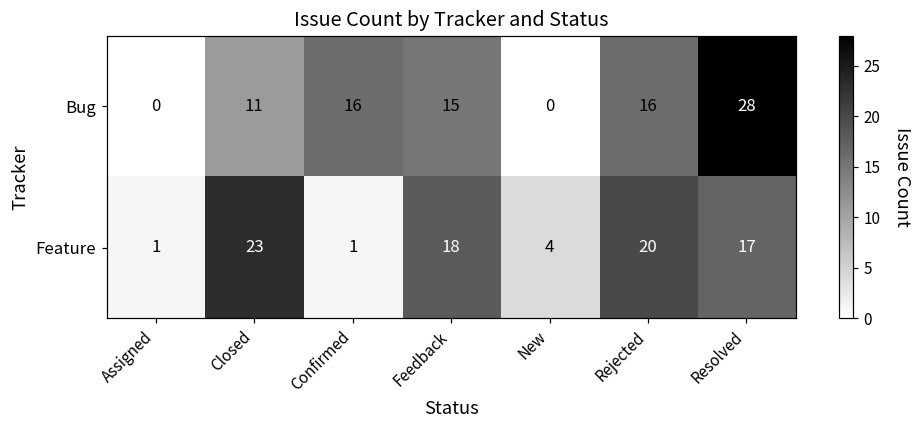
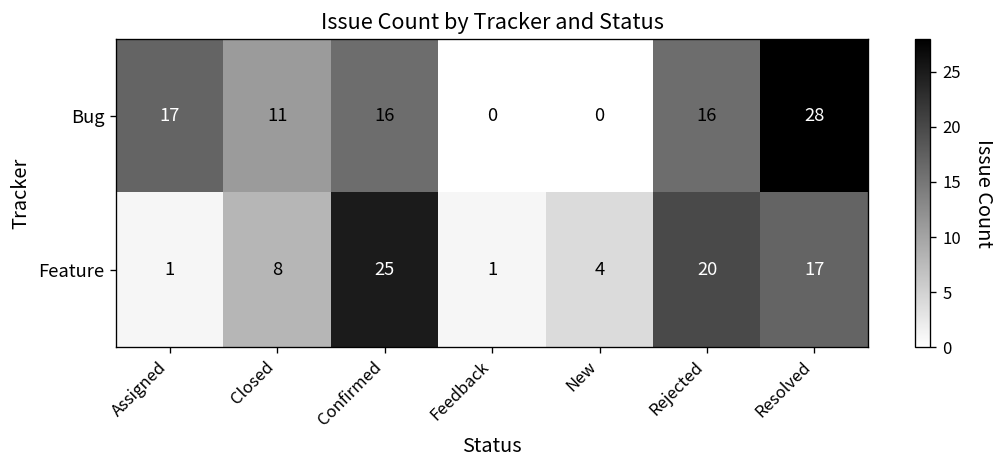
  {
    "Bug": {
-     "Assigned": 0,
+     "Assigned": 17,
      "Closed": 11,
      "Confirmed": 16,
-     "Feedback": 15,
+     "Feedback": 0,
      "New": 0,
      "Rejected": 16,
      "Resolved": 28
    },
    "Feature": {
      "Assigned": 1,
-     "Closed": 23,
-     "Confirmed": 1,
-     "Feedback": 18,
+     "Closed": 8,
+     "Confirmed": 25,
+     "Feedback": 1,
      "New": 4,
      "Rejected": 20,
      "Resolved": 17
    }
  }
